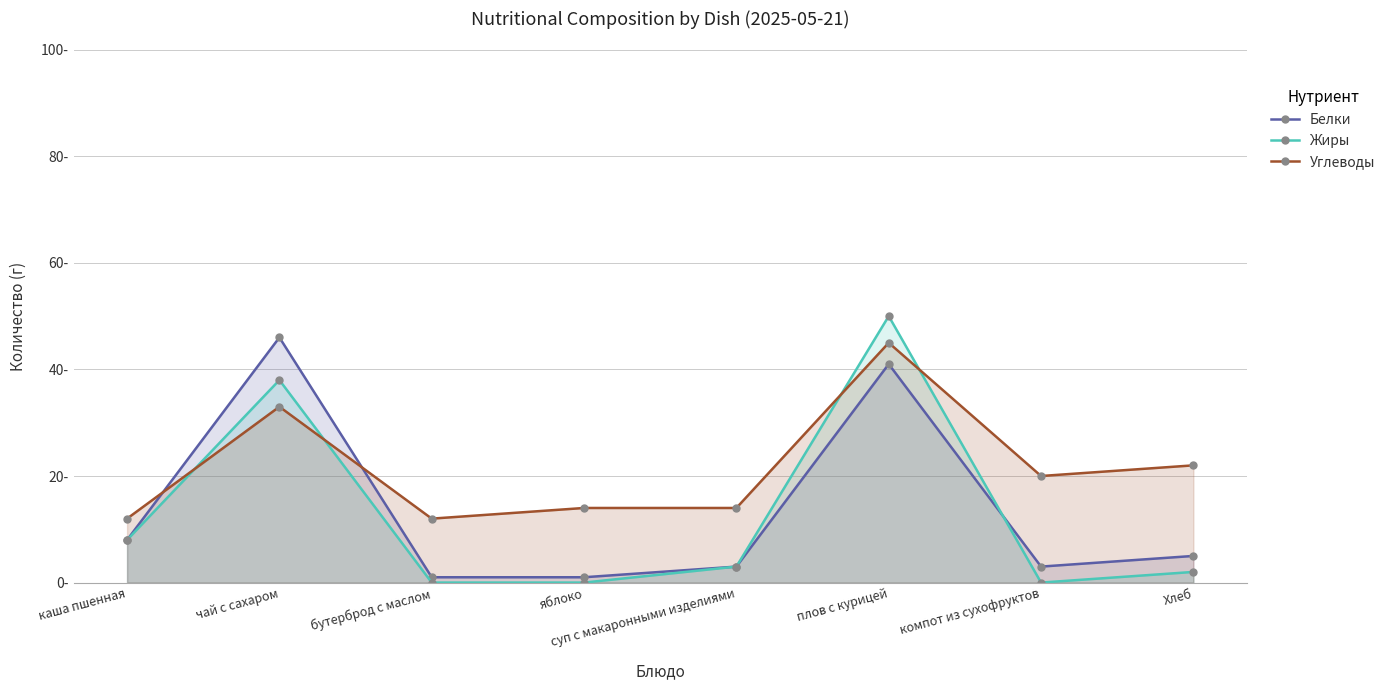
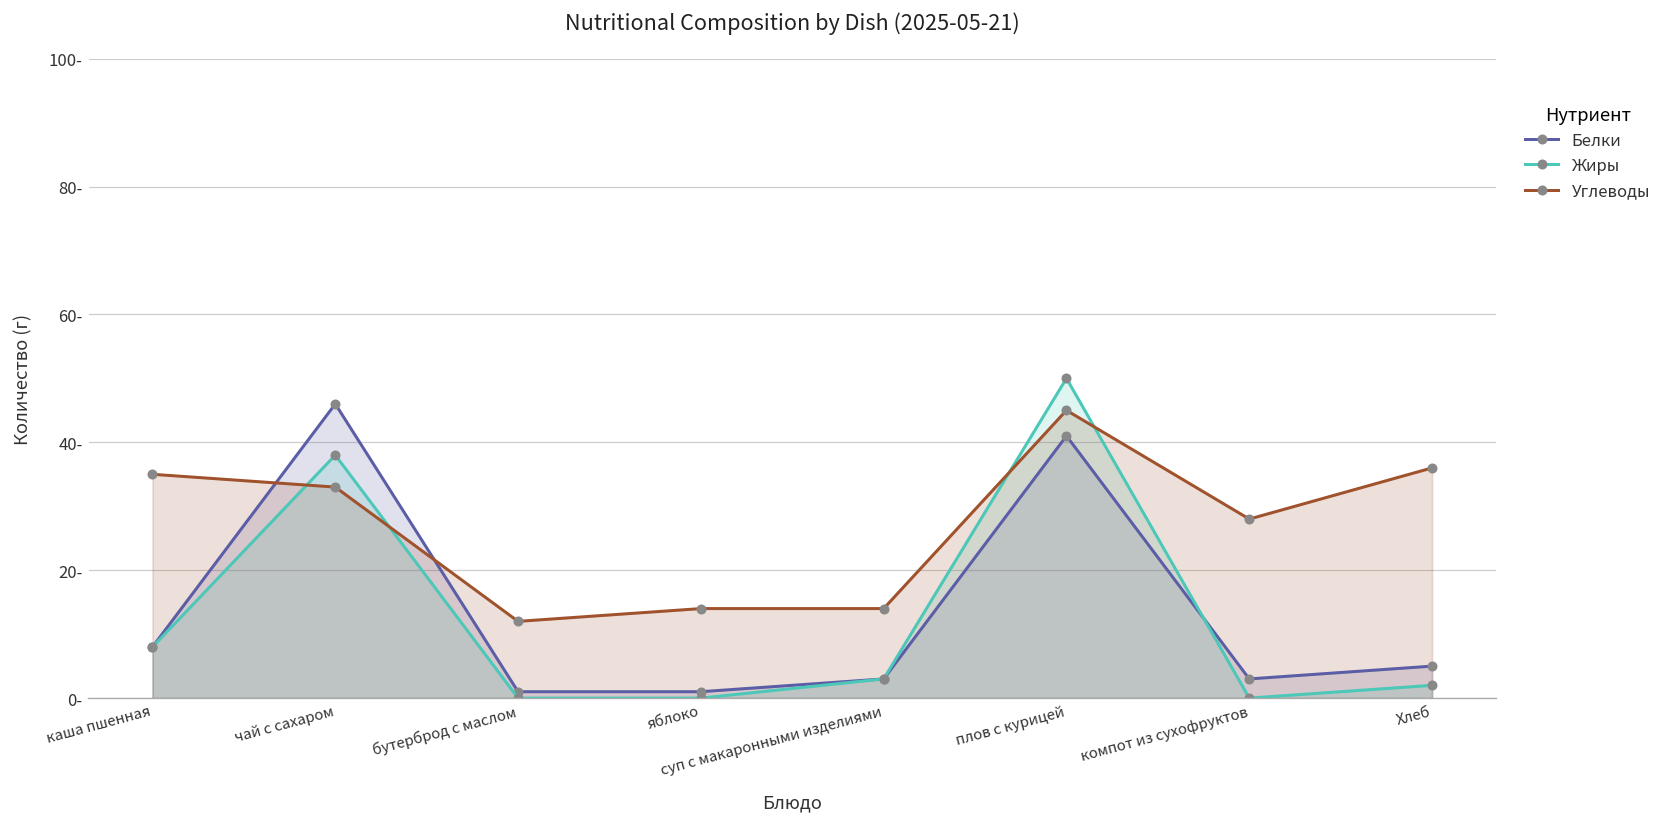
  {
    "Белки": {
      "чай с сахаром": "46-",
      "бутерброд с маслом": "1-",
      "яблоко": "1-",
      "плов с курицей": "41-",
      "компот из сухофруктов": "3-",
      "Хлеб": "5-"
    },
    "Жиры": {
      "чай с сахаром": "38-",
      "бутерброд с маслом": "0-",
      "яблоко": "0-",
      "плов с курицей": "50-",
      "компот из сухофруктов": "0-",
      "Хлеб": "2-"
    },
    "Углеводы": {
-     "каша пшенная": "12-",
+     "каша пшенная": "35-",
      "чай с сахаром": "33-",
      "бутерброд с маслом": "12-",
      "яблоко": "14-",
      "суп с макаронными изделиями": "14-",
      "плов с курицей": "45-",
-     "компот из сухофруктов": "20-",
-     "Хлеб": "22-"
+     "компот из сухофруктов": "28-",
+     "Хлеб": "36-"
    }
  }
